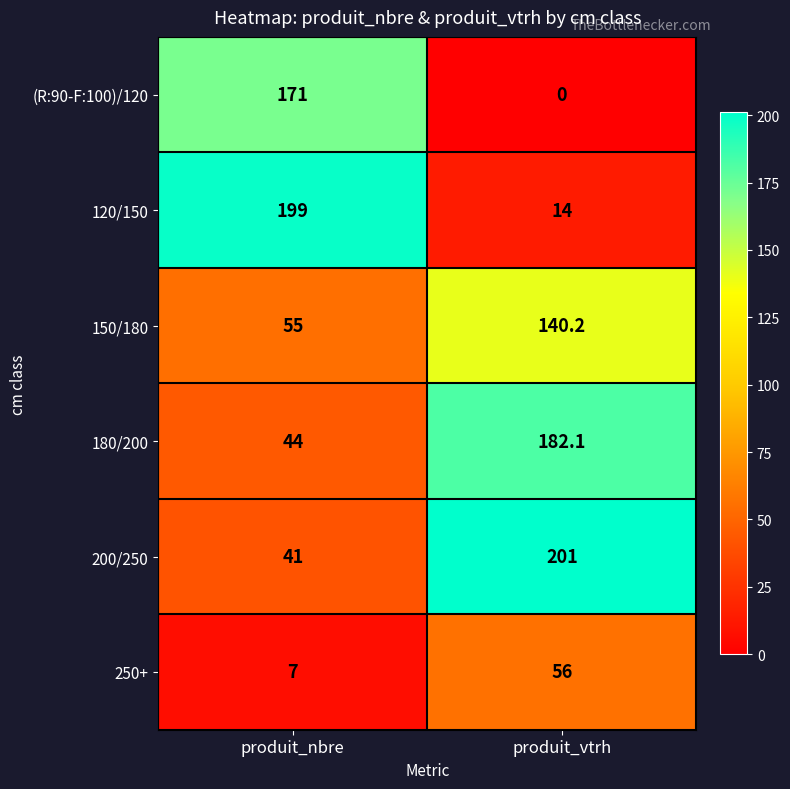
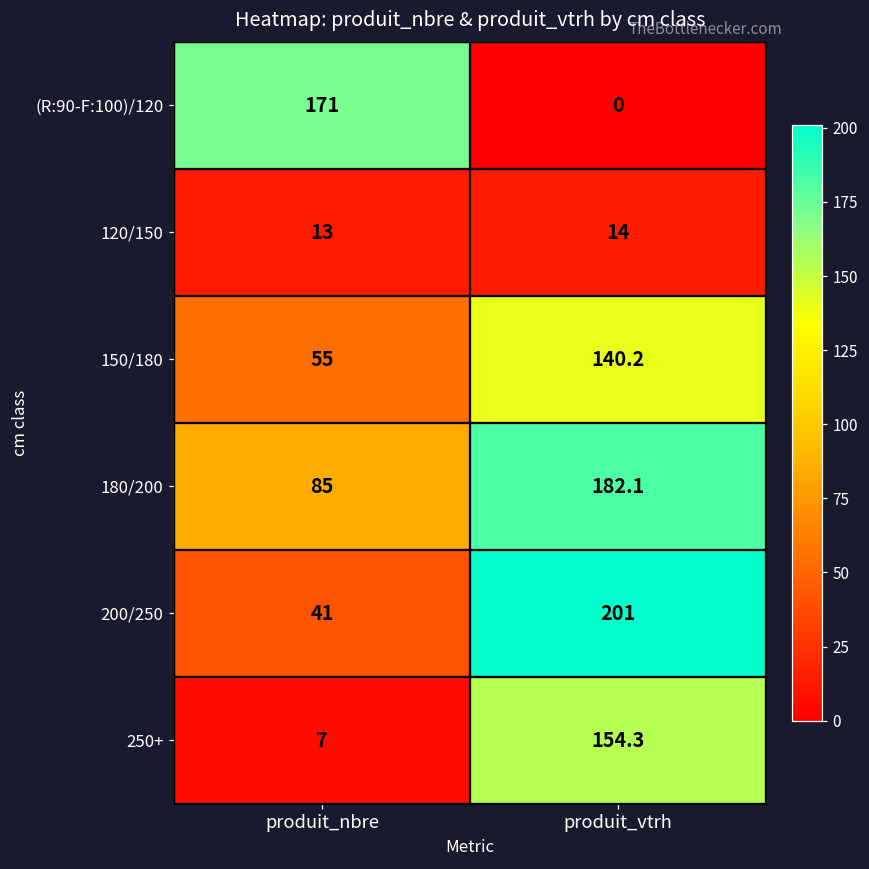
  {
    "(R:90-F:100)/120": {
      "produit_nbre": 171,
      "produit_vtrh": 0
    },
    "120/150": {
-     "produit_nbre": 199,
+     "produit_nbre": 13,
      "produit_vtrh": 14
    },
    "150/180": {
      "produit_nbre": 55,
      "produit_vtrh": 140.2
    },
    "180/200": {
-     "produit_nbre": 44,
+     "produit_nbre": 85,
      "produit_vtrh": 182.1
    },
    "200/250": {
      "produit_nbre": 41,
      "produit_vtrh": 201
    },
    "250+": {
      "produit_nbre": 7,
-     "produit_vtrh": 56
+     "produit_vtrh": 154.3
    }
  }
